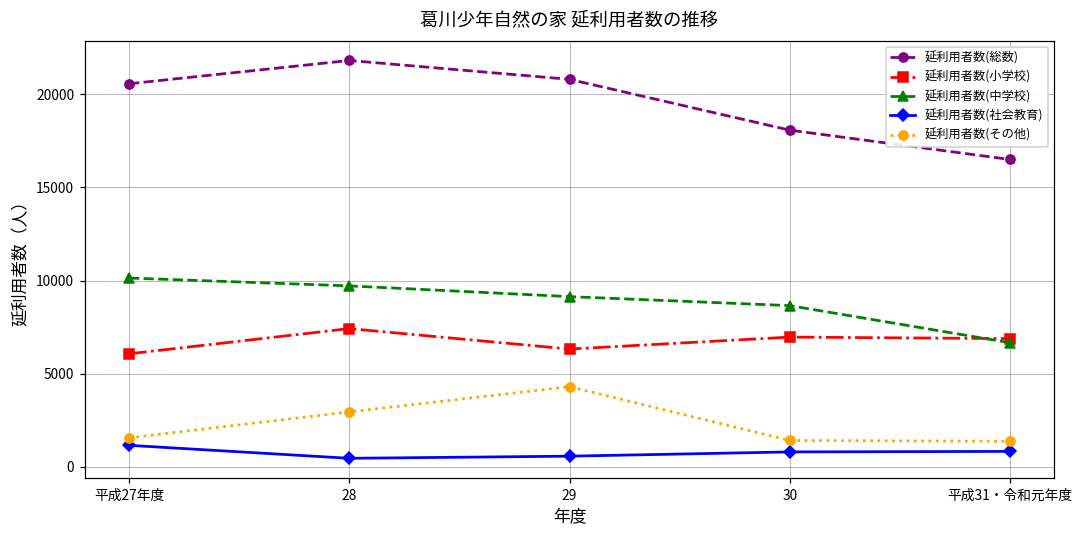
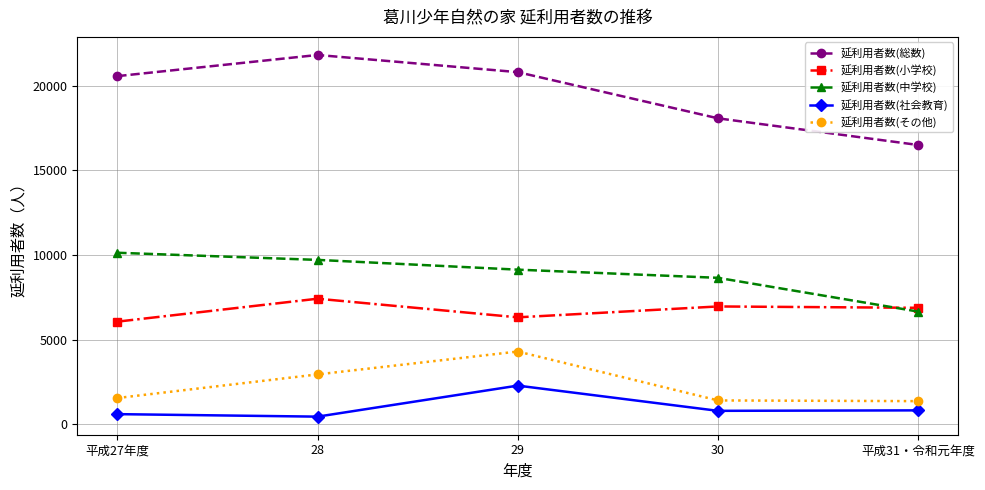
  {
    "延利用者数(総数)": {
      "平成27年度": 20600,
      "28": 21800,
      "29": 20800,
      "30": 18100,
      "平成31・令和元年度": 16500
    },
    "延利用者数(小学校)": {
      "平成27年度": 6100,
      "28": 7400,
      "29": 6300,
      "30": 7000,
      "平成31・令和元年度": 6900
    },
    "延利用者数(中学校)": {
      "平成27年度": 10100,
      "28": 9700,
      "29": 9100,
      "30": 8700,
      "平成31・令和元年度": 6700
    },
    "延利用者数(社会教育)": {
-     "平成27年度": 1100,
+     "平成27年度": 600,
      "28": 400,
-     "29": 600,
+     "29": 2300,
      "30": 800,
      "平成31・令和元年度": 800
    },
    "延利用者数(その他)": {
      "平成27年度": 1500,
      "28": 2900,
      "29": 4300,
      "30": 1400,
      "平成31・令和元年度": 1400
    }
  }
